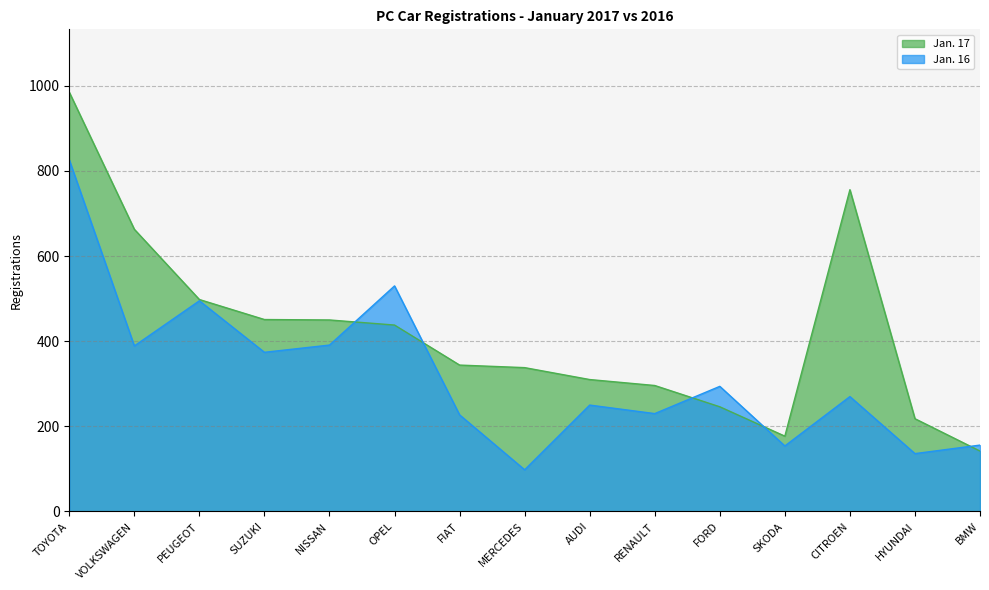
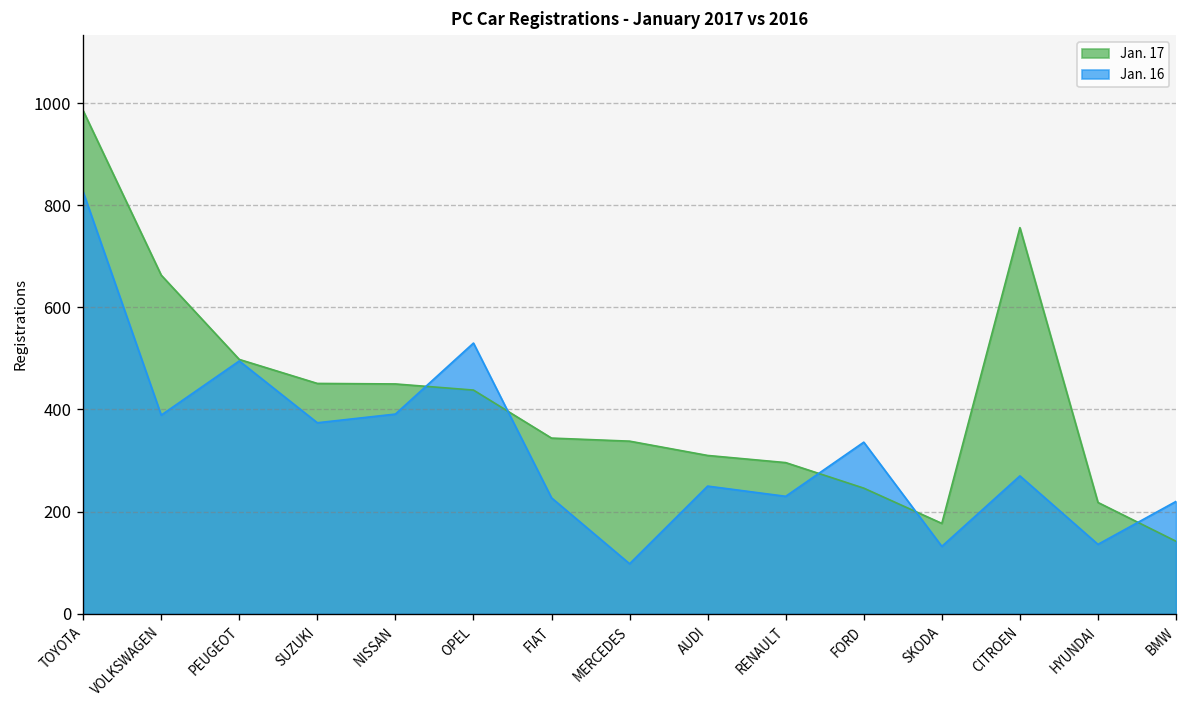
  {
    "Jan. 17": {
      "TOYOTA": 990,
      "VOLKSWAGEN": 660,
      "SUZUKI": 450,
      "NISSAN": 450,
      "OPEL": 440,
      "FIAT": 340,
      "MERCEDES": 340,
      "AUDI": 310,
      "RENAULT": 300,
      "FORD": 250,
      "SKODA": 180,
      "CITROEN": 760,
      "HYUNDAI": 220,
      "BMW": 140
    },
    "Jan. 16": {
      "TOYOTA": 830,
      "VOLKSWAGEN": 390,
      "SUZUKI": 370,
      "NISSAN": 390,
      "OPEL": 530,
      "FIAT": 230,
      "MERCEDES": 100,
      "AUDI": 250,
      "RENAULT": 230,
-     "FORD": 290,
-     "SKODA": 150,
+     "FORD": 340,
+     "SKODA": 130,
      "CITROEN": 270,
      "HYUNDAI": 140,
-     "BMW": 160
+     "BMW": 220
    }
  }
